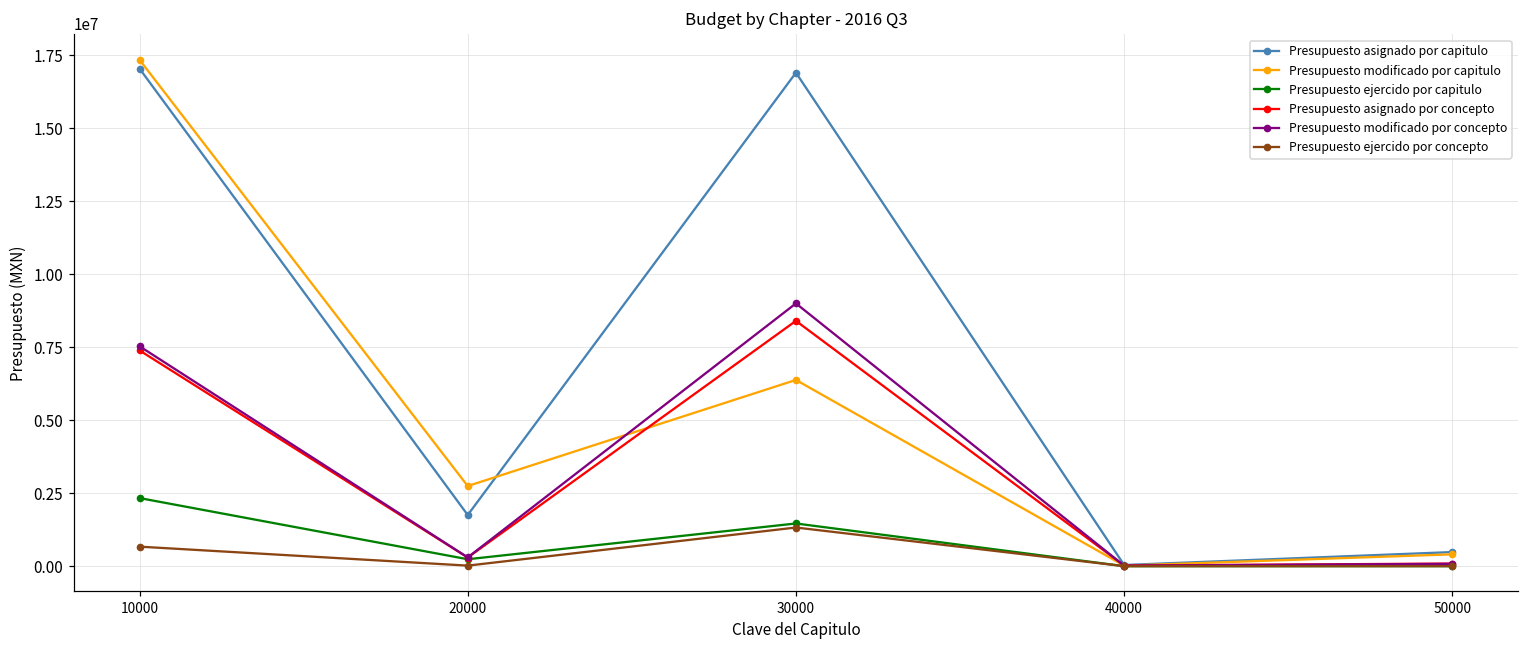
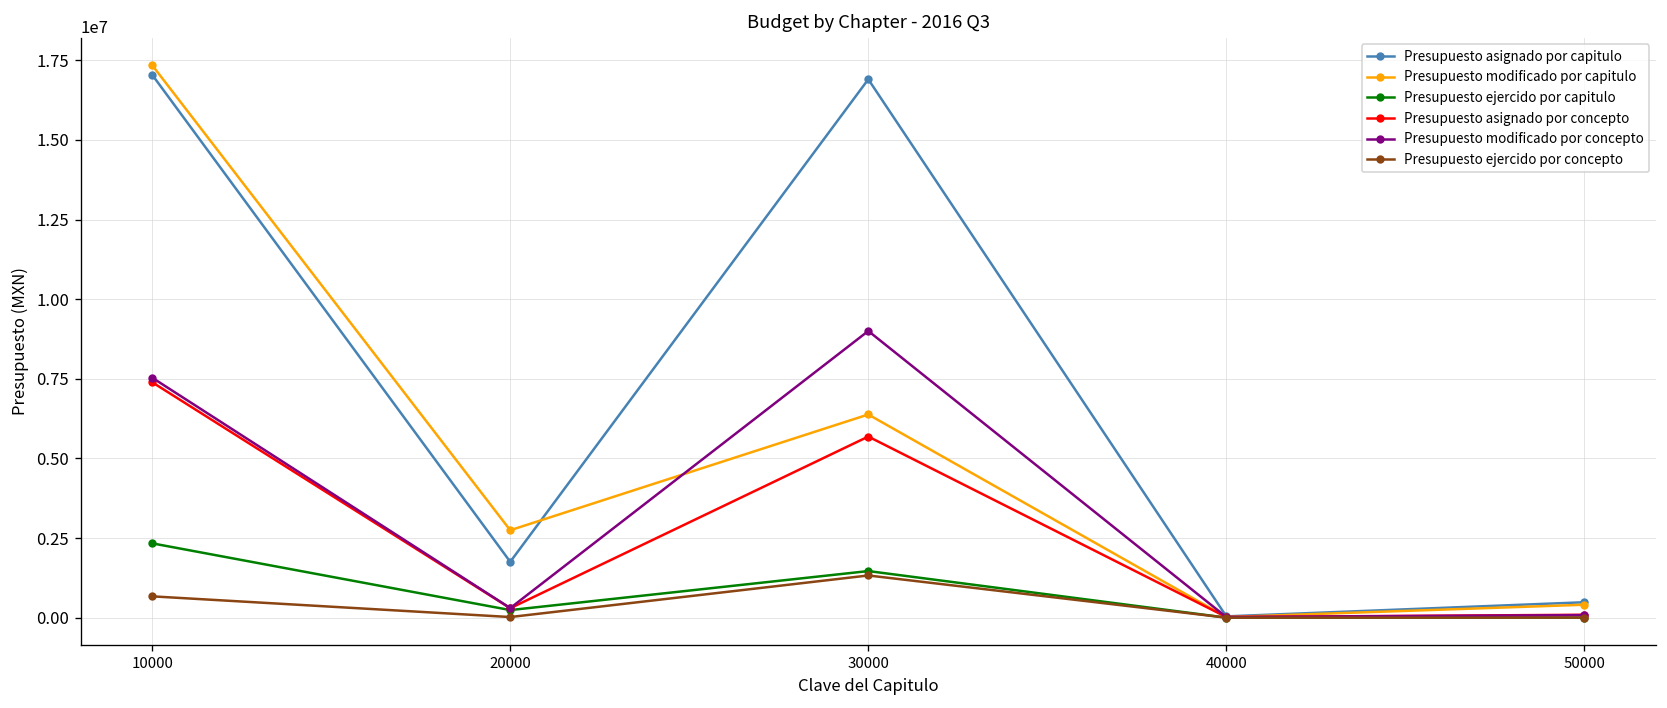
  {
    "Presupuesto asignado por capitulo": {
      "10000": 17000000,
      "20000": 1800000,
      "30000": 16900000
    },
    "Presupuesto modificado por capitulo": {
      "10000": 17300000,
      "20000": 2700000,
      "30000": 6400000
    },
    "Presupuesto ejercido por capitulo": {
      "10000": 2300000,
      "30000": 1500000
    },
    "Presupuesto asignado por concepto": {
      "10000": 7400000,
-     "30000": 8400000
+     "30000": 5700000
    },
    "Presupuesto modificado por concepto": {
      "10000": 7500000,
      "30000": 9000000
    },
    "Presupuesto ejercido por concepto": {
      "10000": 700000,
      "20000": 0,
      "30000": 1300000
    }
  }
